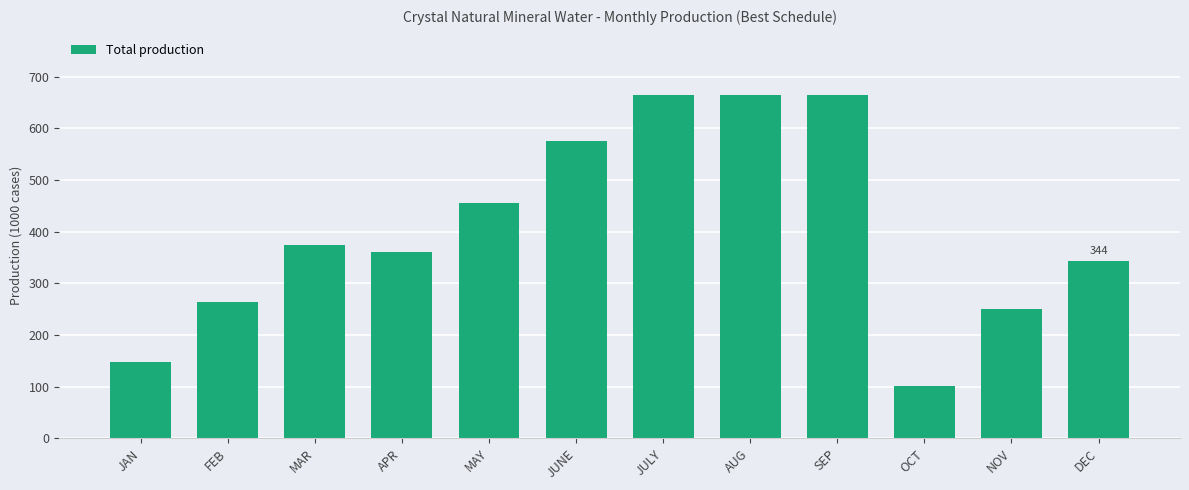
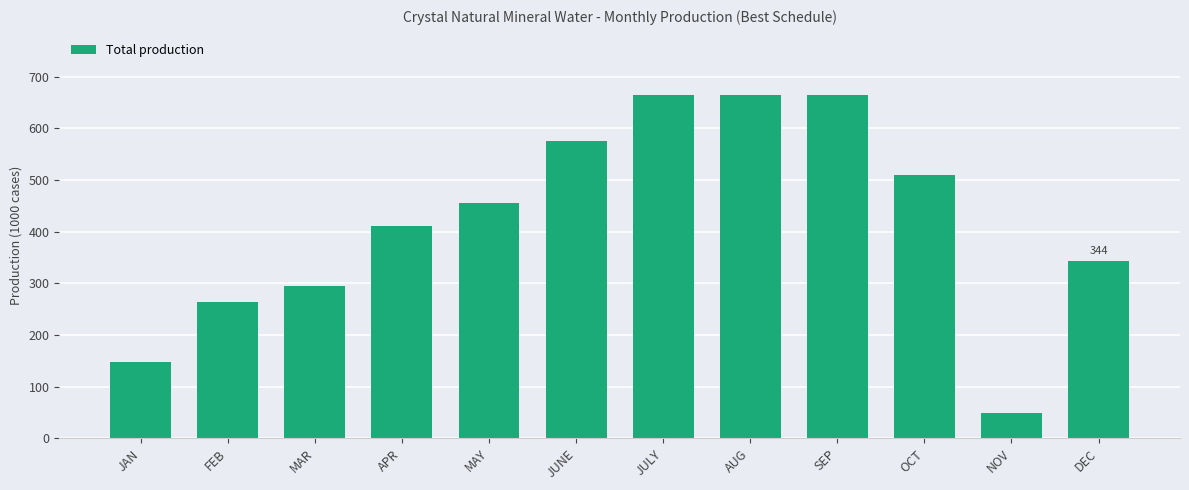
  {
    "JAN": 150,
    "FEB": 260,
-   "MAR": 370,
-   "APR": 360,
+   "MAR": 290,
+   "APR": 410,
    "MAY": 460,
    "JUNE": 580,
    "JULY": 670,
    "AUG": 670,
    "SEP": 670,
-   "OCT": 100,
-   "NOV": 250
+   "OCT": 510,
+   "NOV": 50
  }
